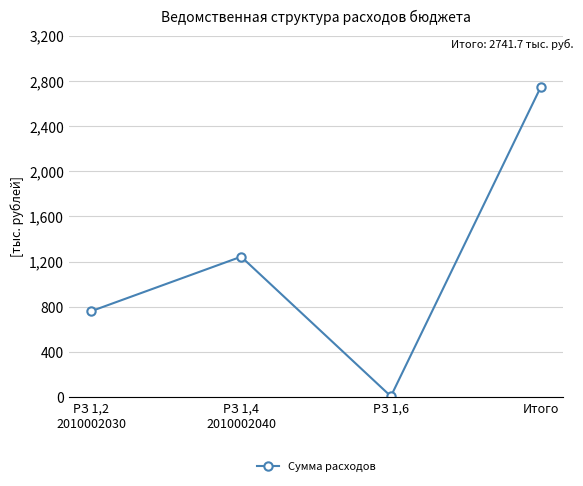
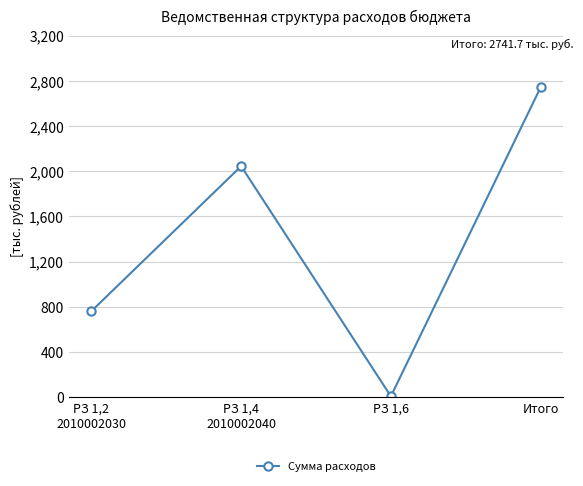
  {
    "РЗ 1,2 2010002030": "760",
-   "РЗ 1,4 2010002040": "1,240",
+   "РЗ 1,4 2010002040": "2,040",
    "РЗ 1,6": "10",
    "Итого": "2,740"
  }
